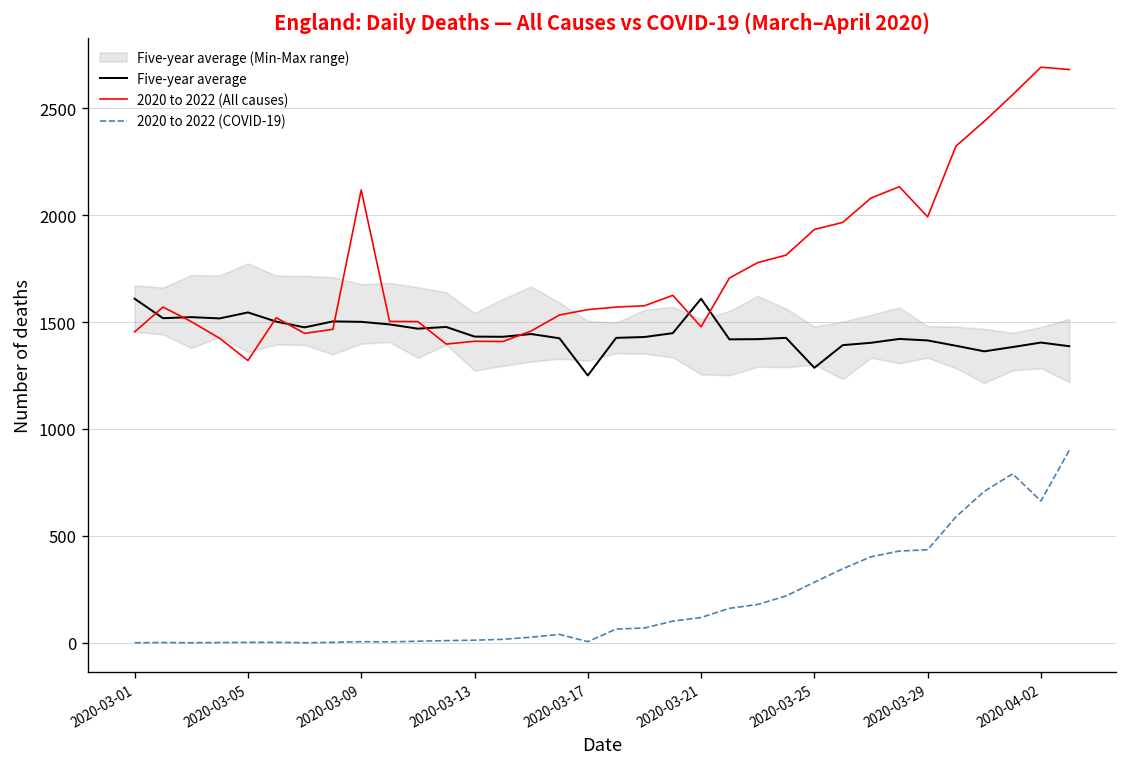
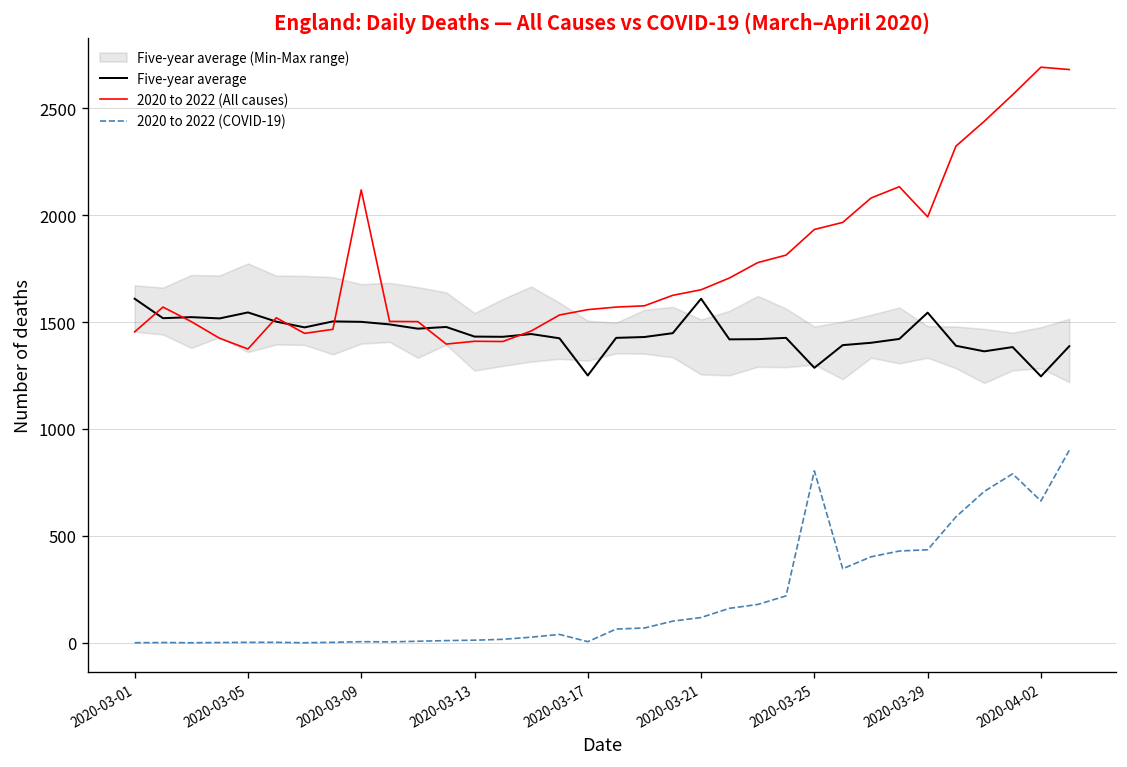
  {
    "Five-year average": {
      "2020-03-01": 1610,
      "2020-03-05": 1550,
      "2020-03-09": 1500,
      "2020-03-13": 1430,
      "2020-03-17": 1250,
      "2020-03-21": 1610,
      "2020-03-25": 1290,
-     "2020-03-29": 1410,
-     "2020-04-02": 1400
+     "2020-03-29": 1540,
+     "2020-04-02": 1250
    },
    "2020 to 2022 (All causes)": {
      "2020-03-01": 1450,
-     "2020-03-05": 1320,
+     "2020-03-05": 1370,
      "2020-03-09": 2120,
      "2020-03-13": 1410,
      "2020-03-17": 1560,
-     "2020-03-21": 1480,
+     "2020-03-21": 1650,
      "2020-03-25": 1930,
      "2020-03-29": 1990,
      "2020-04-02": 2690
    },
    "2020 to 2022 (COVID-19)": {
      "2020-03-01": 0,
      "2020-03-05": 0,
      "2020-03-09": 10,
      "2020-03-13": 10,
      "2020-03-17": 10,
      "2020-03-21": 120,
-     "2020-03-25": 280,
+     "2020-03-25": 800,
      "2020-03-29": 440,
      "2020-04-02": 660
    }
  }
